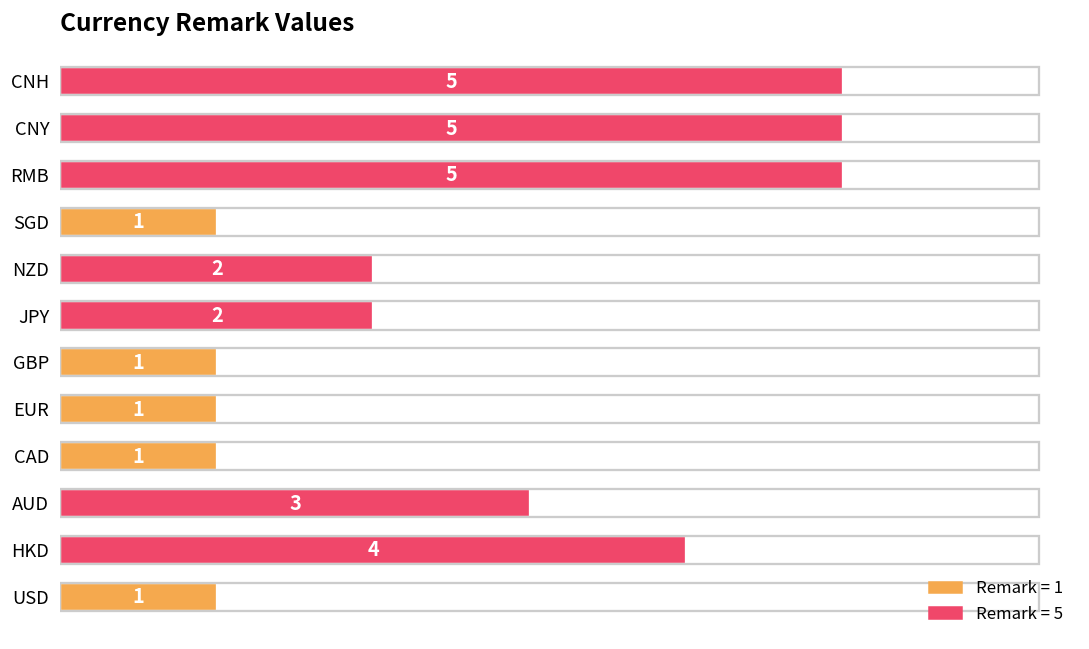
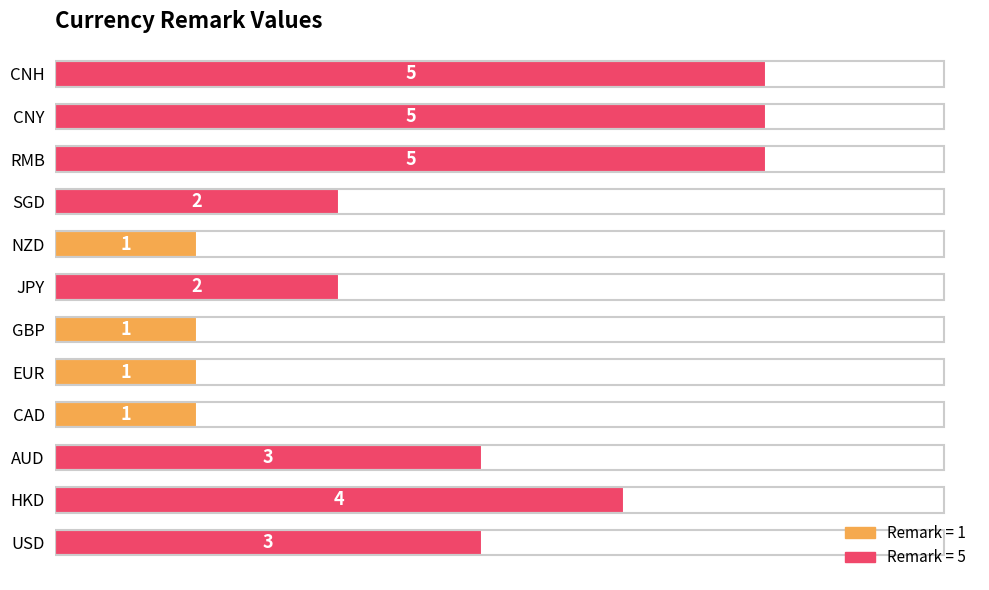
  {
    "CNH": 5,
    "CNY": 5,
    "RMB": 5,
-   "SGD": 1,
-   "NZD": 2,
+   "SGD": 2,
+   "NZD": 1,
    "JPY": 2,
    "GBP": 1,
    "EUR": 1,
    "CAD": 1,
    "AUD": 3,
    "HKD": 4,
-   "USD": 1
+   "USD": 3
  }
